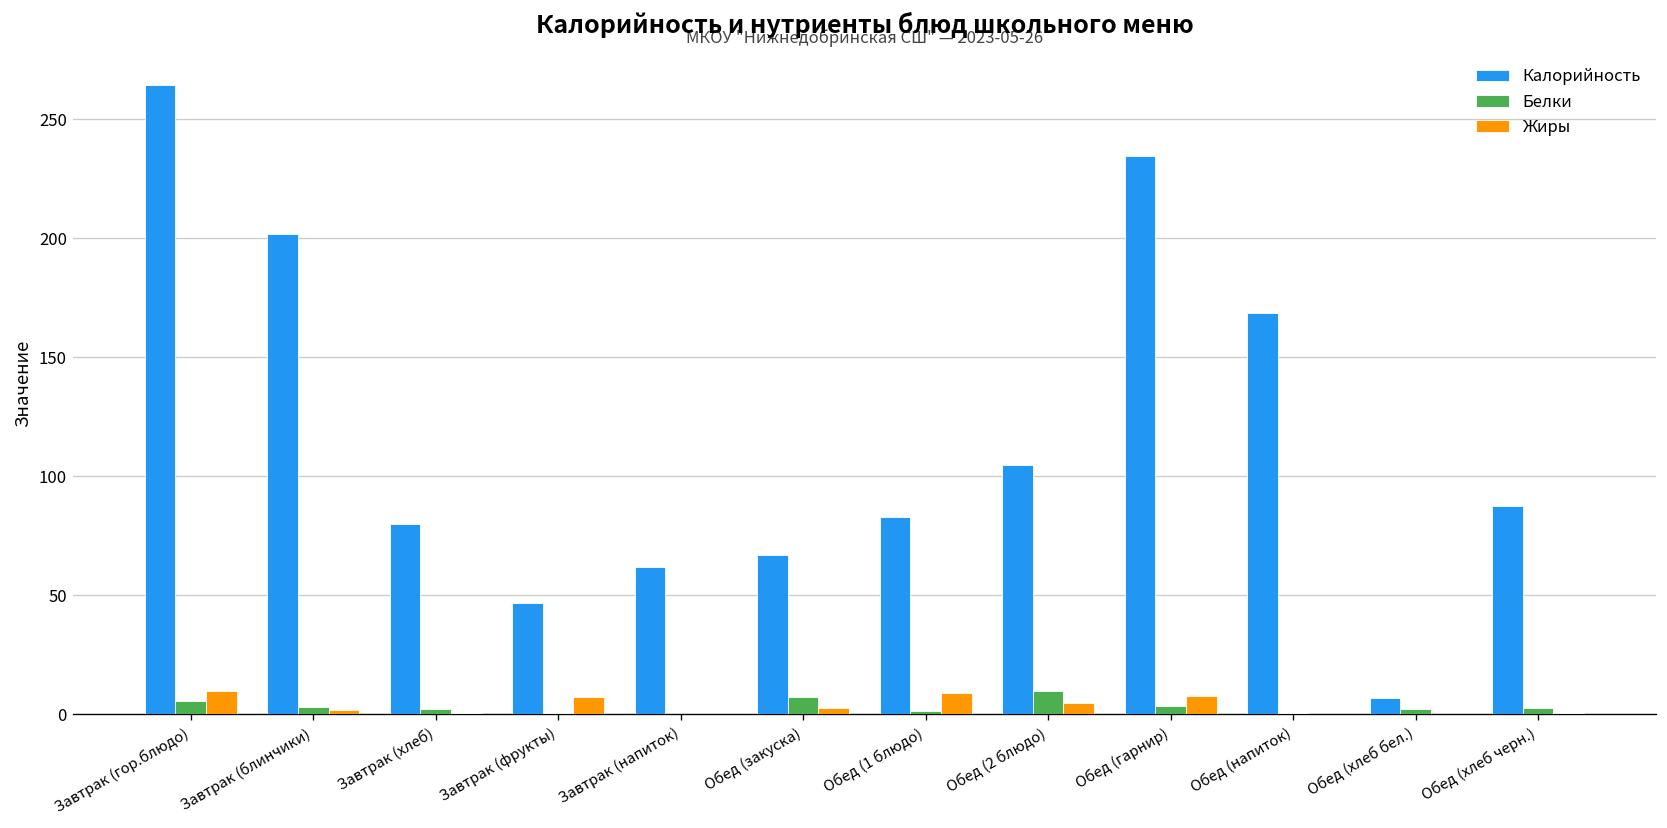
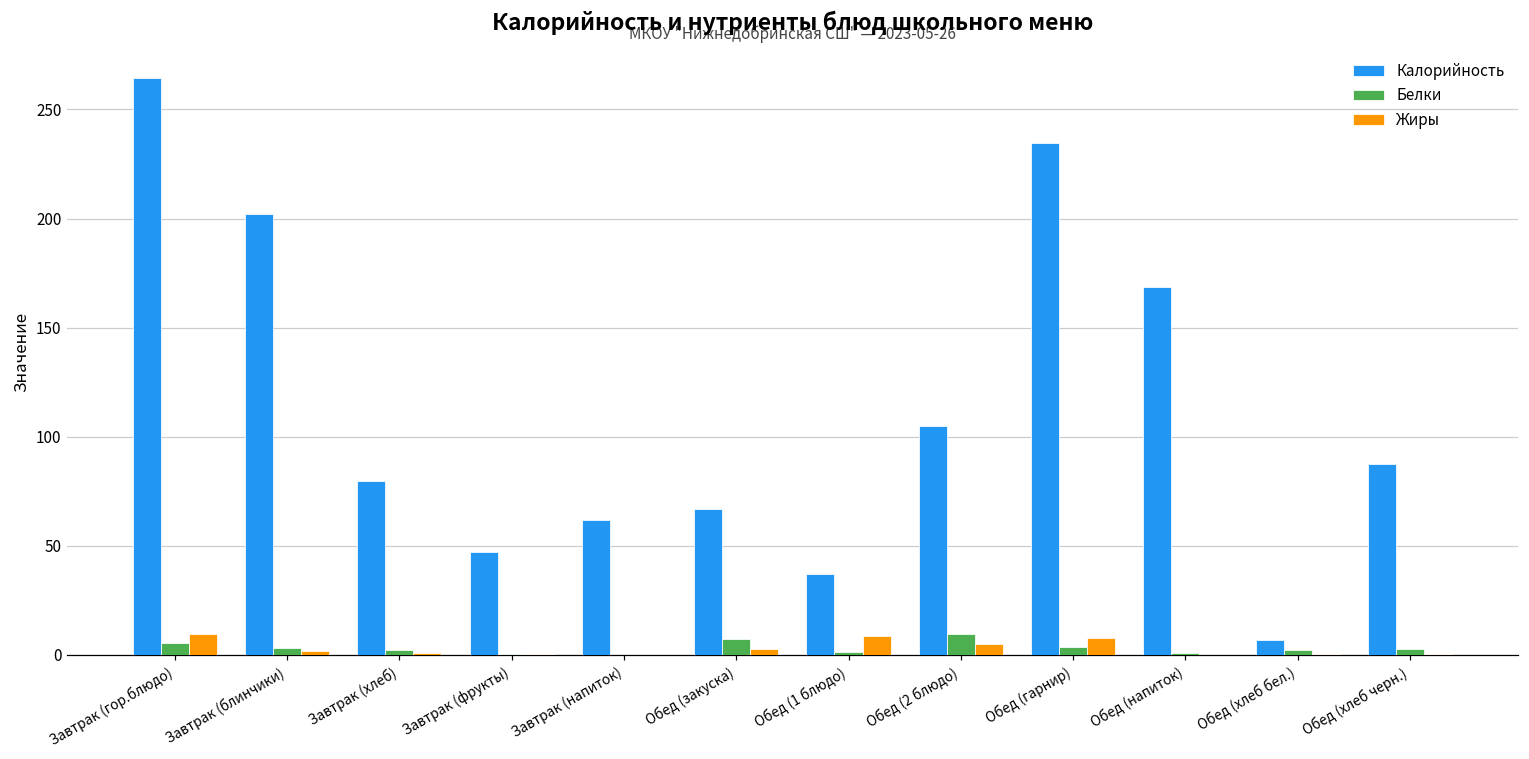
  {
    "Калорийность": {
      "Завтрак (гор.блюдо)": 265,
      "Завтрак (блинчики)": 202,
      "Завтрак (хлеб)": 80,
      "Завтрак (фрукты)": 47,
      "Завтрак (напиток)": 62,
      "Обед (закуска)": 67,
-     "Обед (1 блюдо)": 83,
+     "Обед (1 блюдо)": 37,
      "Обед (2 блюдо)": 105,
      "Обед (гарнир)": 234,
      "Обед (напиток)": 169,
      "Обед (хлеб бел.)": 7,
      "Обед (хлеб черн.)": 88
    },
    "Белки": {
      "Завтрак (гор.блюдо)": 6,
      "Завтрак (блинчики)": 3,
      "Завтрак (хлеб)": 2,
      "Обед (закуска)": 7,
      "Обед (1 блюдо)": 1,
      "Обед (2 блюдо)": 10,
      "Обед (гарнир)": 4,
      "Обед (хлеб бел.)": 2,
      "Обед (хлеб черн.)": 3
    },
    "Жиры": {
      "Завтрак (гор.блюдо)": 10,
      "Завтрак (блинчики)": 2,
-     "Завтрак (фрукты)": 7,
+     "Завтрак (фрукты)": 0,
      "Обед (закуска)": 3,
      "Обед (1 блюдо)": 9,
      "Обед (2 блюдо)": 5,
      "Обед (гарнир)": 8
    }
  }
